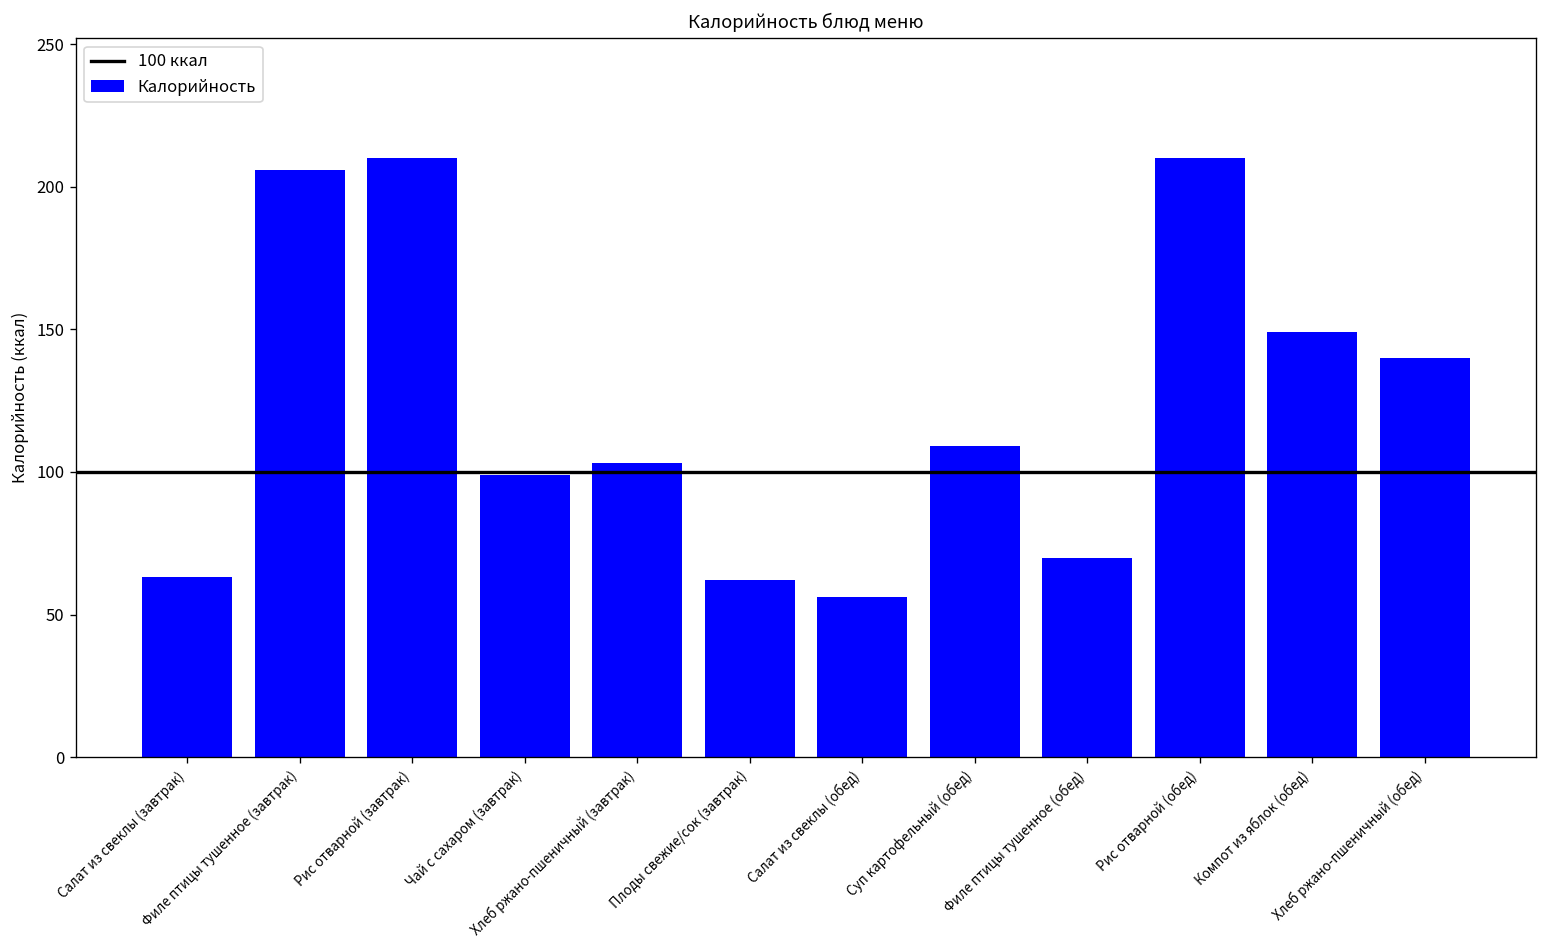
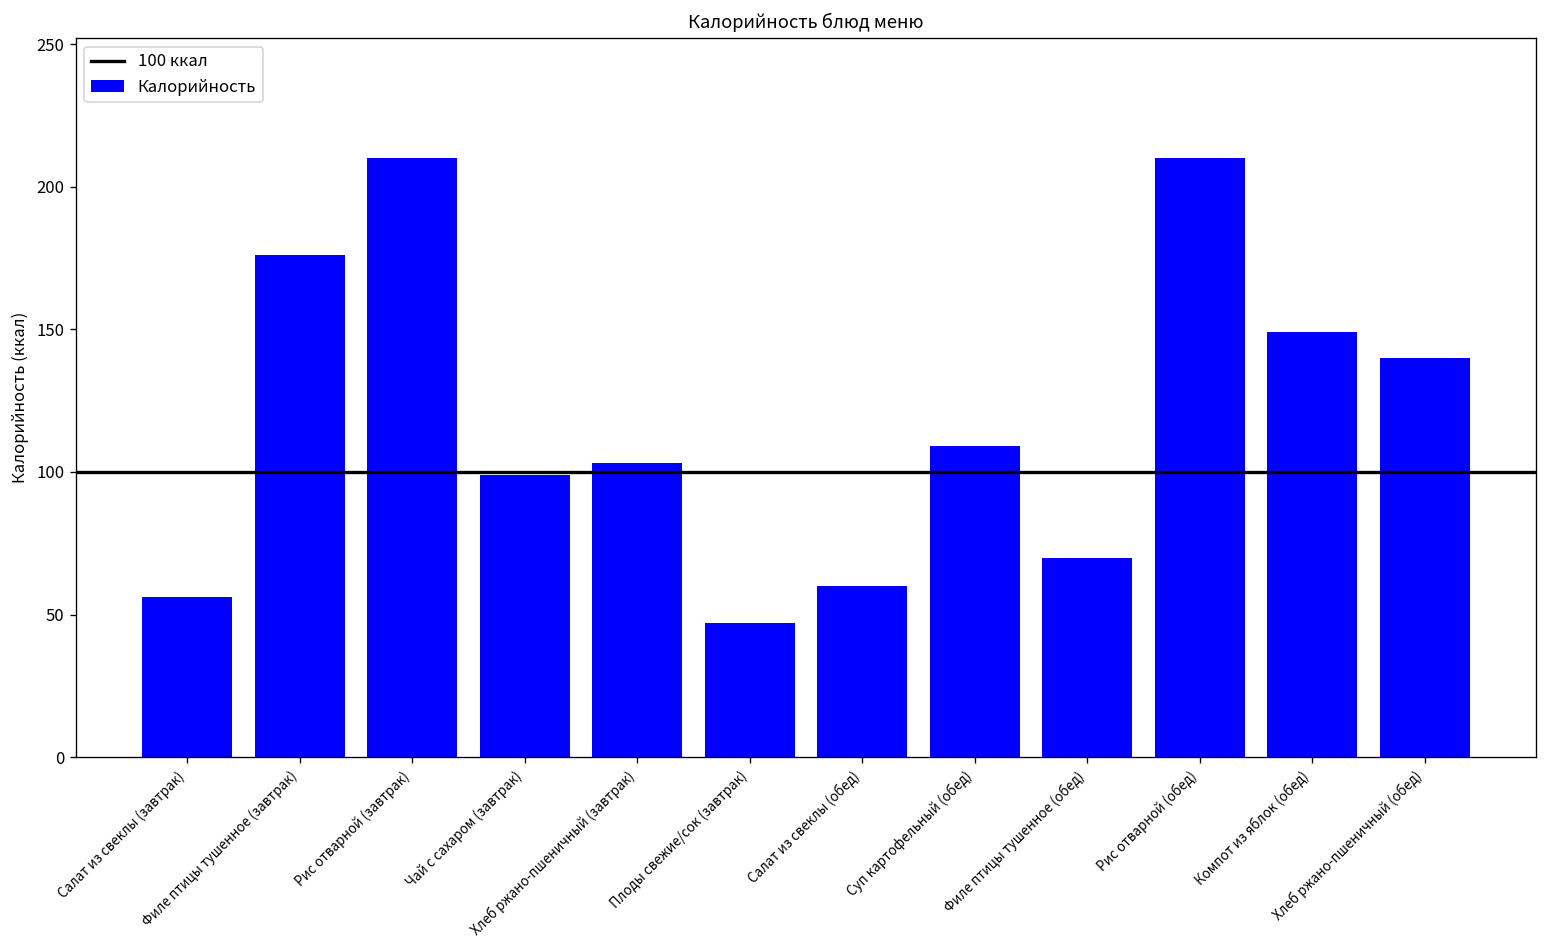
  {
-   "Салат из свеклы (завтрак)": 63,
-   "Филе птицы тушенное (завтрак)": 206,
+   "Салат из свеклы (завтрак)": 56,
+   "Филе птицы тушенное (завтрак)": 176,
    "Рис отварной (завтрак)": 210,
    "Чай с сахаром (завтрак)": 99,
    "Хлеб ржано-пшеничный (завтрак)": 103,
-   "Плоды свежие/сок (завтрак)": 62,
-   "Салат из свеклы (обед)": 56,
+   "Плоды свежие/сок (завтрак)": 47,
+   "Салат из свеклы (обед)": 60,
    "Суп картофельный (обед)": 109,
    "Филе птицы тушенное (обед)": 70,
    "Рис отварной (обед)": 210,
    "Компот из яблок (обед)": 149,
    "Хлеб ржано-пшеничный (обед)": 140
  }
